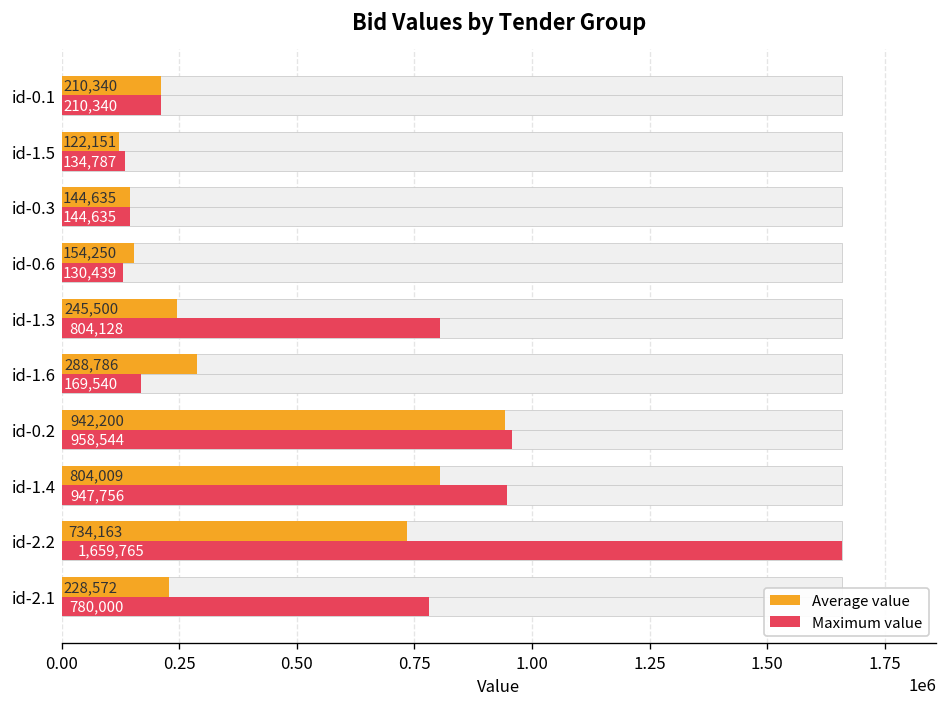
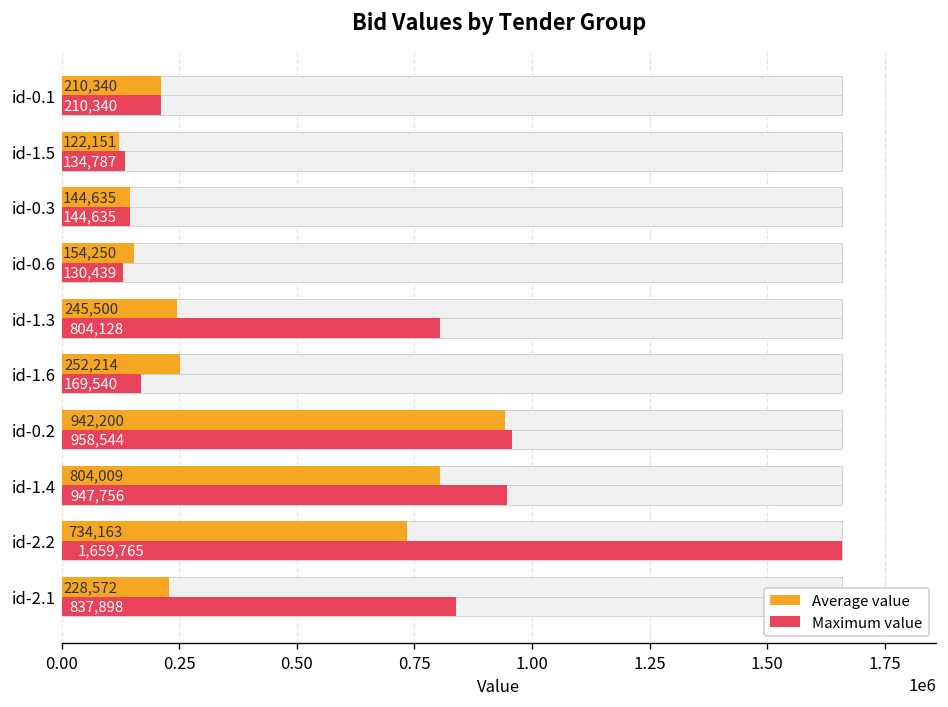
  {
    "Average value": {
-     "id-1.6": "288,786"
+     "id-1.6": "252,214"
    },
    "Maximum value": {
      "id-2.2": "1,659,765",
-     "id-2.1": "780,000"
+     "id-2.1": "837,898"
    }
  }
